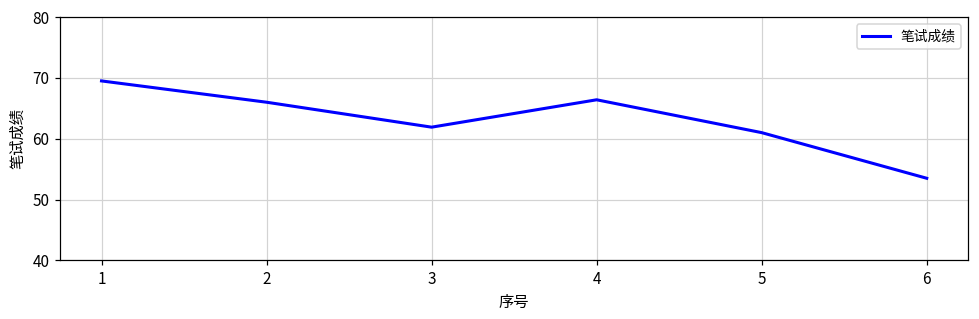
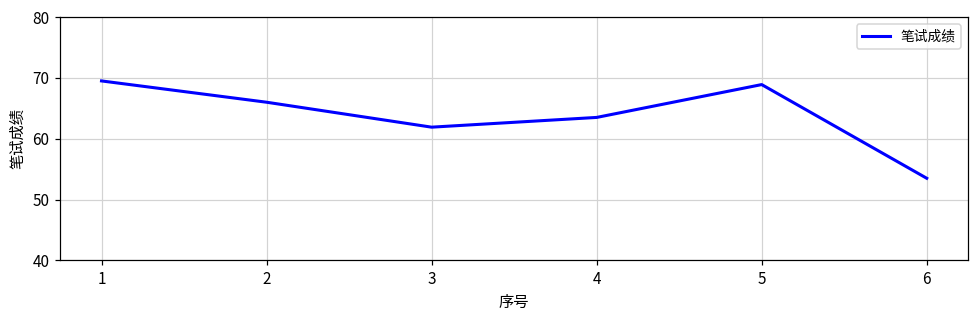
  {
    "1": 70,
    "2": 66,
    "3": 62,
-   "4": 66,
-   "5": 61,
+   "4": 64,
+   "5": 69,
    "6": 54
  }
